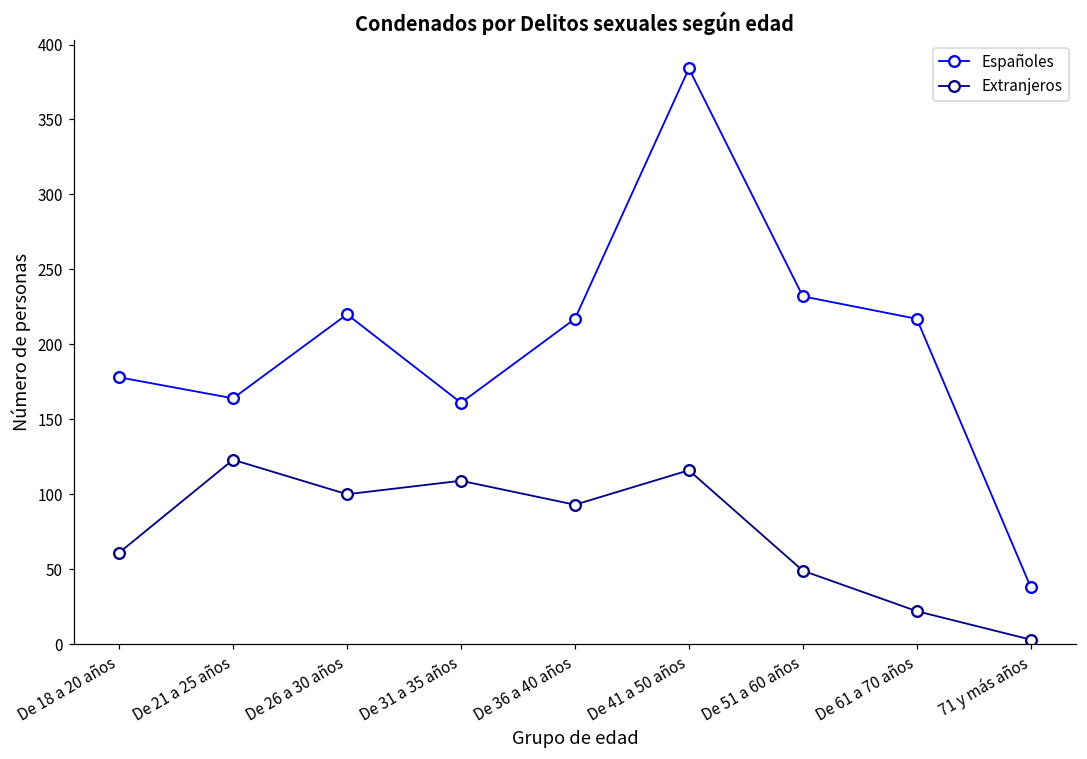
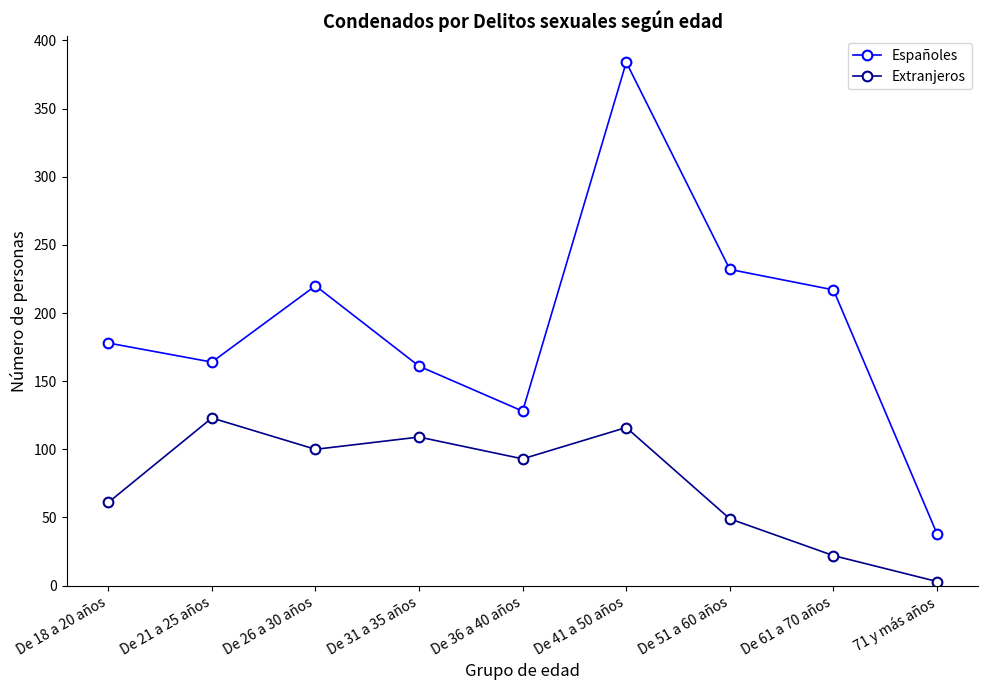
  {
    "Españoles": {
      "De 18 a 20 años": 178,
      "De 21 a 25 años": 164,
      "De 26 a 30 años": 220,
      "De 31 a 35 años": 161,
-     "De 36 a 40 años": 217,
+     "De 36 a 40 años": 128,
      "De 41 a 50 años": 384,
      "De 51 a 60 años": 232,
      "De 61 a 70 años": 217,
      "71 y más años": 38
    },
    "Extranjeros": {
      "De 18 a 20 años": 61,
      "De 21 a 25 años": 123,
      "De 26 a 30 años": 100,
      "De 31 a 35 años": 109,
      "De 36 a 40 años": 93,
      "De 41 a 50 años": 116,
      "De 51 a 60 años": 49,
      "De 61 a 70 años": 22,
      "71 y más años": 3
    }
  }
